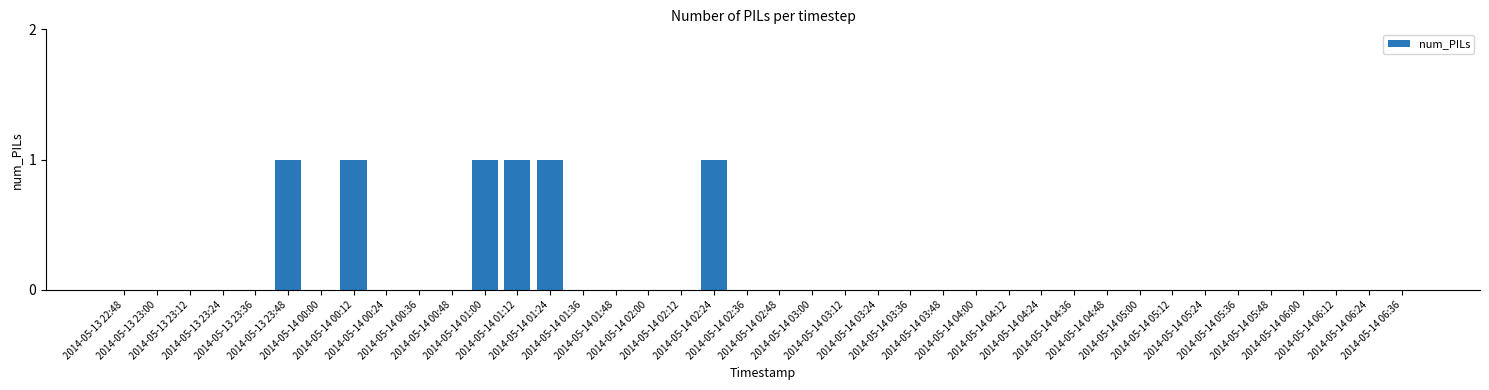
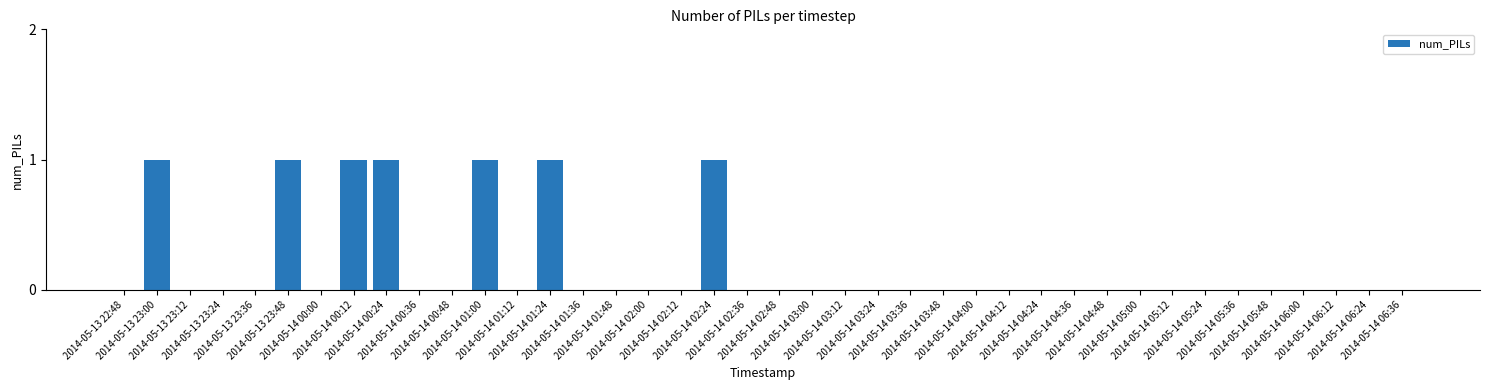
  {
    "2014-05-13 22:48": 0,
-   "2014-05-13 23:00": 0,
+   "2014-05-13 23:00": 1,
    "2014-05-13 23:12": 0,
    "2014-05-13 23:24": 0,
    "2014-05-13 23:36": 0,
    "2014-05-13 23:48": 1,
    "2014-05-14 00:00": 0,
    "2014-05-14 00:12": 1,
-   "2014-05-14 00:24": 0,
+   "2014-05-14 00:24": 1,
    "2014-05-14 00:36": 0,
    "2014-05-14 00:48": 0,
    "2014-05-14 01:00": 1,
-   "2014-05-14 01:12": 1,
+   "2014-05-14 01:12": 0,
    "2014-05-14 01:24": 1,
    "2014-05-14 01:36": 0,
    "2014-05-14 01:48": 0,
    "2014-05-14 02:00": 0,
    "2014-05-14 02:12": 0,
    "2014-05-14 02:24": 1,
    "2014-05-14 02:36": 0,
    "2014-05-14 02:48": 0,
    "2014-05-14 03:00": 0,
    "2014-05-14 03:12": 0,
    "2014-05-14 03:24": 0,
    "2014-05-14 03:36": 0,
    "2014-05-14 03:48": 0,
    "2014-05-14 04:00": 0,
    "2014-05-14 04:12": 0,
    "2014-05-14 04:24": 0,
    "2014-05-14 04:36": 0,
    "2014-05-14 04:48": 0,
    "2014-05-14 05:00": 0,
    "2014-05-14 05:12": 0,
    "2014-05-14 05:24": 0,
    "2014-05-14 05:36": 0,
    "2014-05-14 05:48": 0,
    "2014-05-14 06:00": 0,
    "2014-05-14 06:12": 0,
    "2014-05-14 06:24": 0,
    "2014-05-14 06:36": 0
  }
